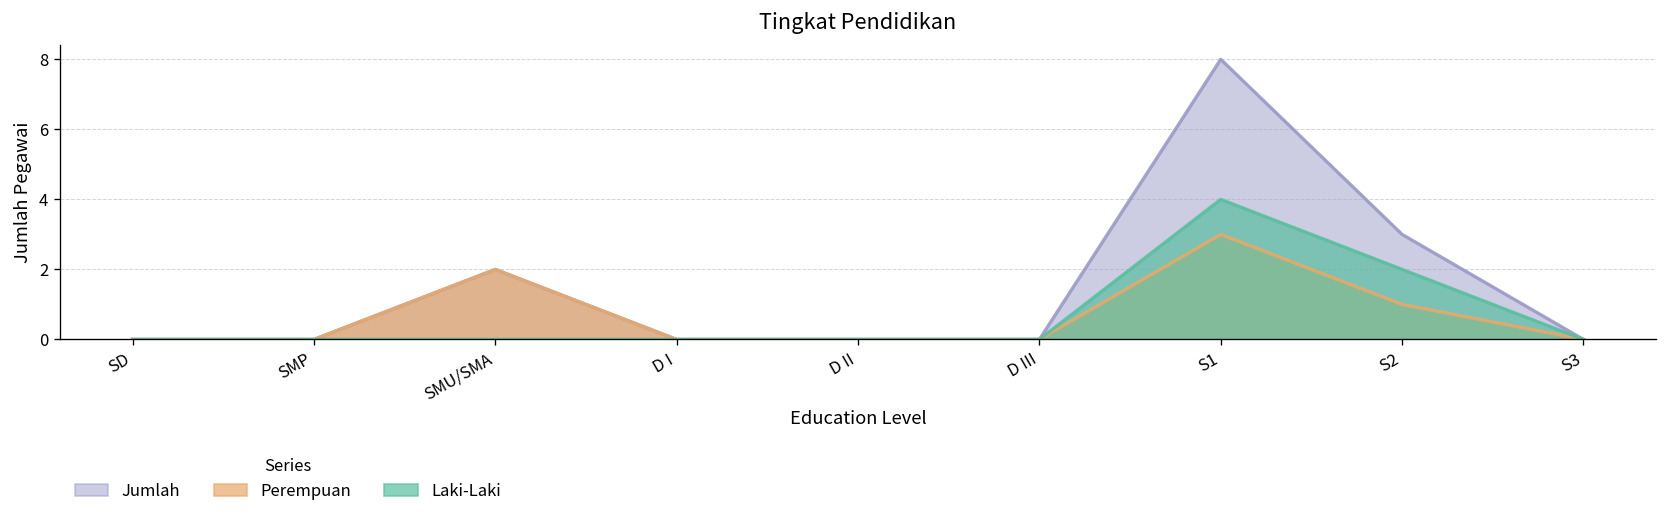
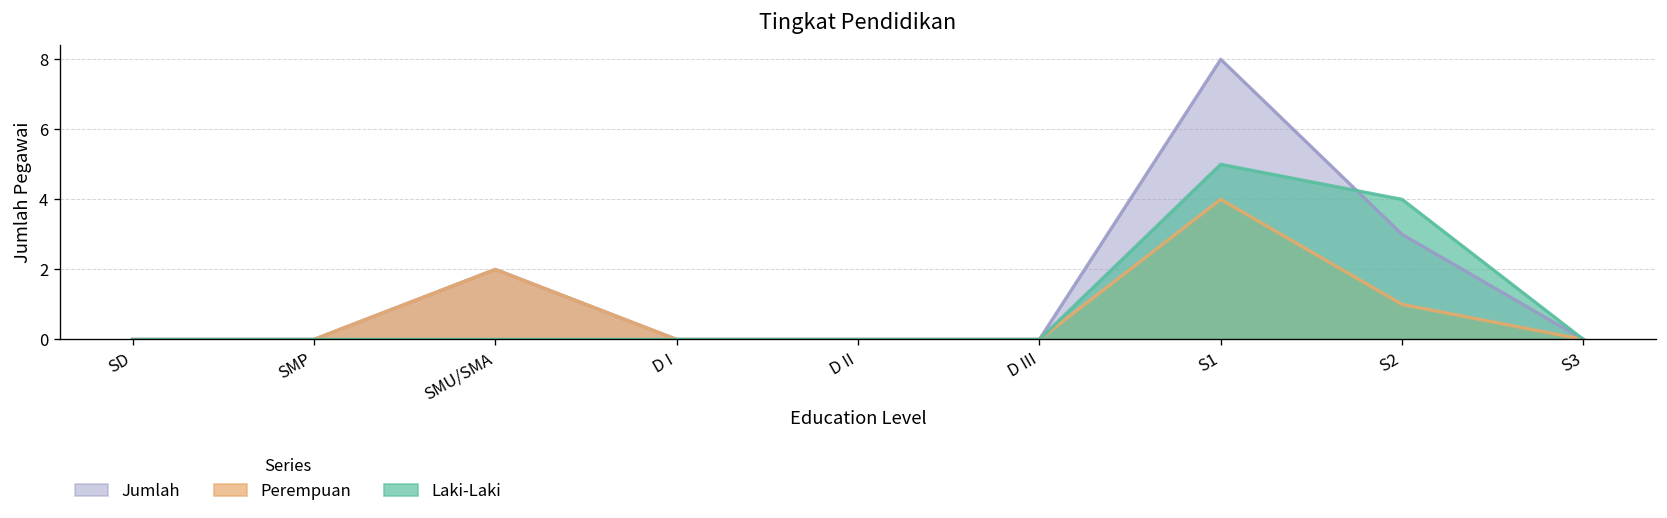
  {
    "Jumlah": {
      "S1": 8,
      "S2": 3
    },
    "Perempuan": {
-     "S1": 3,
+     "S1": 4,
      "S2": 1
    },
    "Laki-Laki": {
      "SMU/SMA": 0,
-     "S1": 4,
-     "S2": 2
+     "S1": 5,
+     "S2": 4
    }
  }
